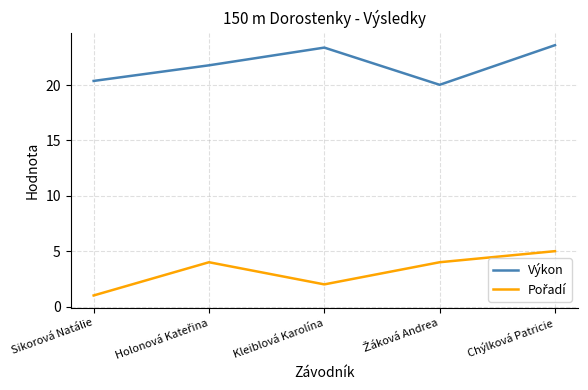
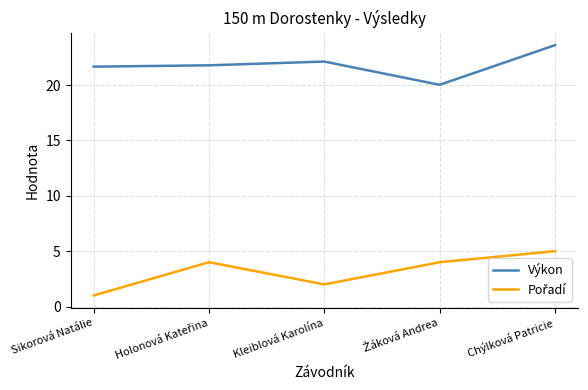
  {
    "Výkon": {
-     "Sikorová Natálie": 20.4,
+     "Sikorová Natálie": 21.7,
      "Holonová Kateřina": 21.8,
-     "Kleiblová Karolína": 23.4,
+     "Kleiblová Karolína": 22.1,
      "Žáková Andrea": 20.0,
      "Chýlková Patricie": 23.6
    },
    "Pořadí": {
      "Sikorová Natálie": 1.0,
      "Holonová Kateřina": 4.0,
      "Kleiblová Karolína": 2.0,
      "Žáková Andrea": 4.0,
      "Chýlková Patricie": 5.0
    }
  }
